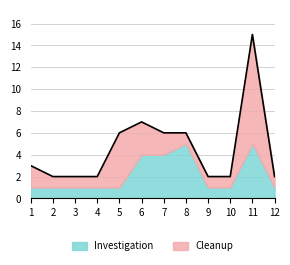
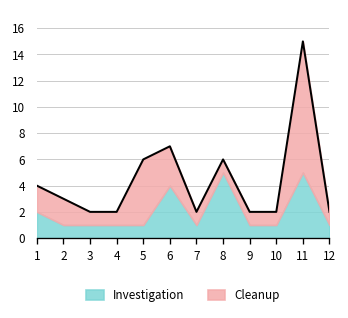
  {
    "Investigation": {
-     "1": 1,
+     "1": 2,
      "2": 1,
      "3": 1,
      "4": 1,
      "5": 1,
      "6": 4,
-     "7": 4,
+     "7": 1,
      "8": 5,
      "9": 1,
      "10": 1,
      "11": 5,
      "12": 1
    },
    "Cleanup": {
      "1": 2,
-     "2": 1,
+     "2": 2,
      "3": 1,
      "4": 1,
      "5": 5,
      "6": 3,
-     "7": 2,
+     "7": 1,
      "8": 1,
      "9": 1,
      "10": 1,
      "11": 10,
      "12": 1
    }
  }
